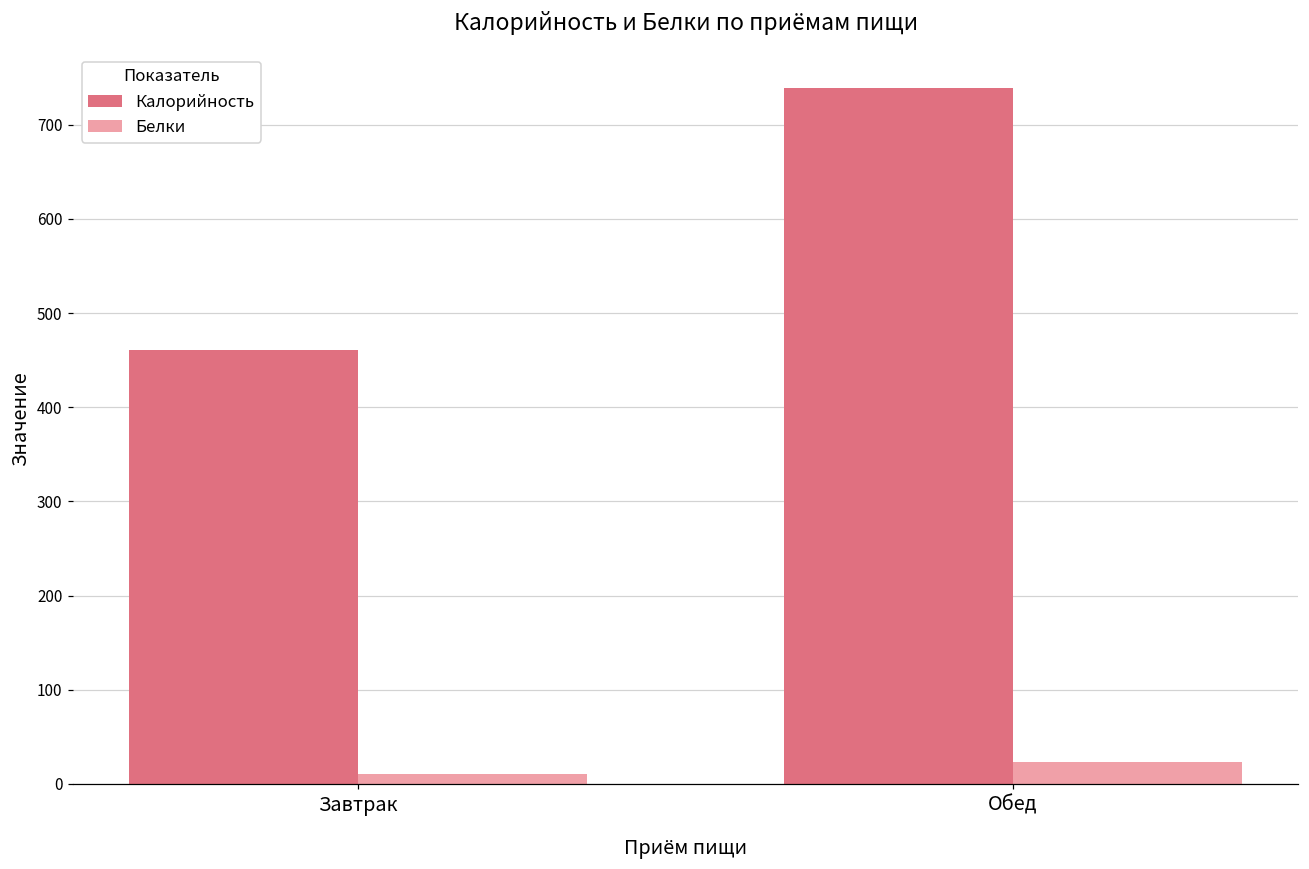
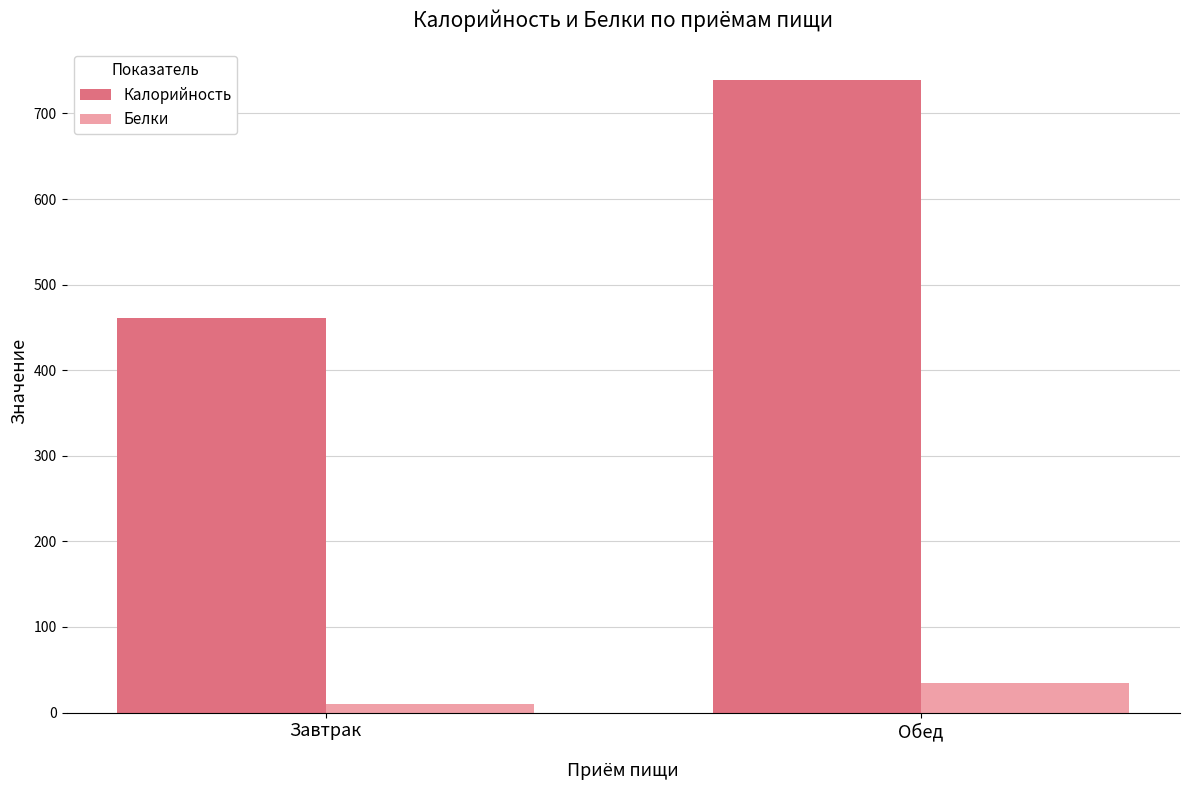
  {
    "Калорийность": {
      "Завтрак": 460,
      "Обед": 740
    },
    "Белки": {
      "Завтрак": 10,
-     "Обед": 20
+     "Обед": 30
    }
  }
